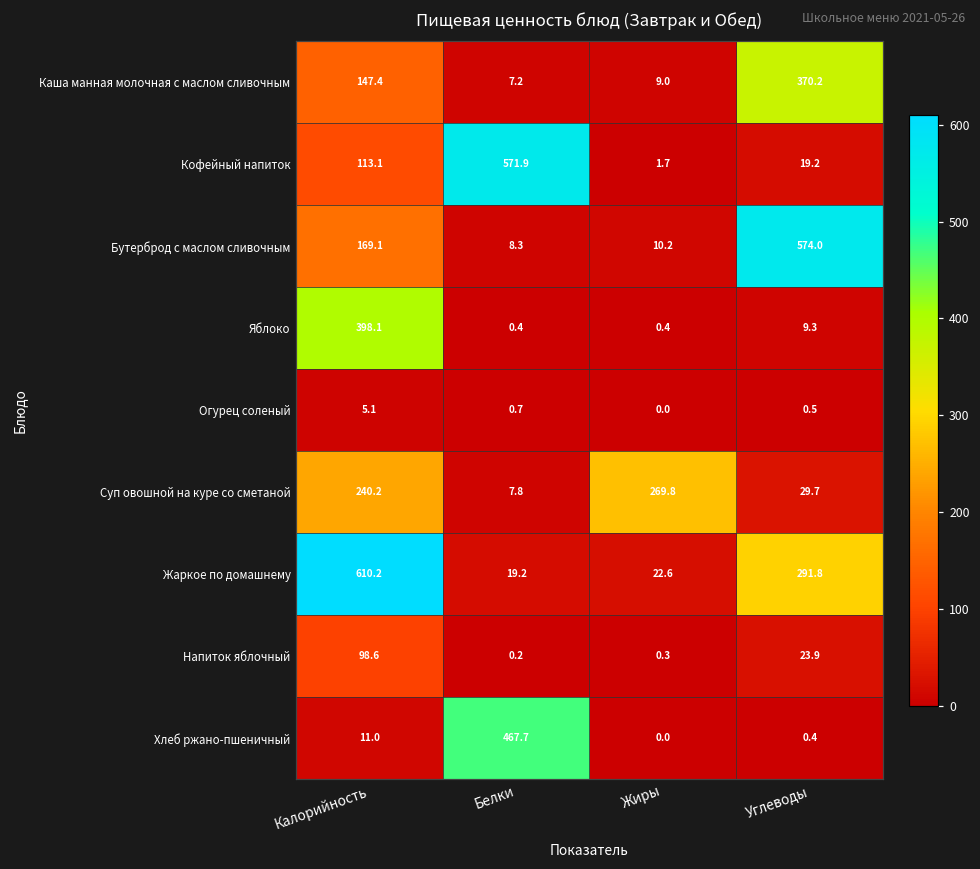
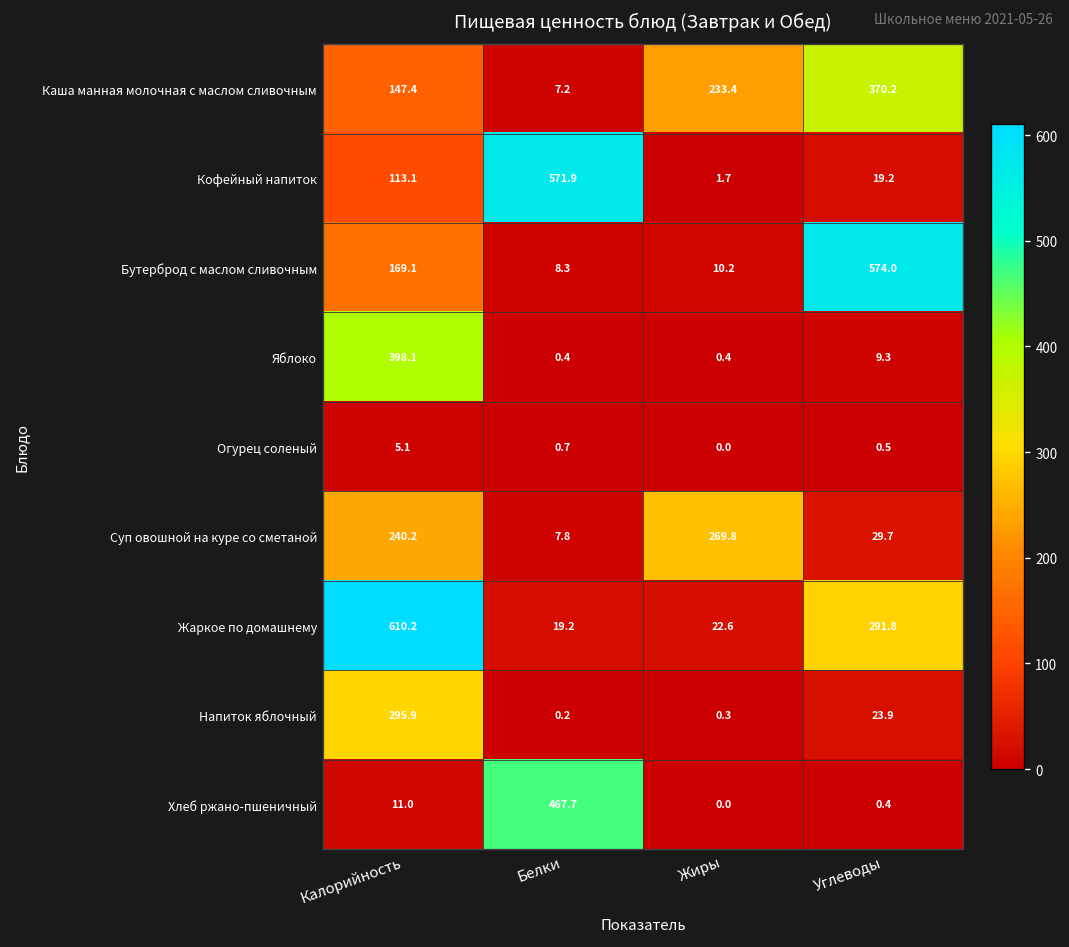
  {
    "Каша манная молочная с маслом сливочным": {
      "Калорийность": 147.4,
      "Белки": 7.2,
-     "Жиры": 9.0,
+     "Жиры": 233.4,
      "Углеводы": 370.2
    },
    "Кофейный напиток": {
      "Калорийность": 113.1,
      "Белки": 571.9,
      "Жиры": 1.7,
      "Углеводы": 19.2
    },
    "Бутерброд с маслом сливочным": {
      "Калорийность": 169.1,
      "Белки": 8.3,
      "Жиры": 10.2,
      "Углеводы": 574.0
    },
    "Яблоко": {
      "Калорийность": 398.1,
      "Белки": 0.4,
      "Жиры": 0.4,
      "Углеводы": 9.3
    },
    "Огурец соленый": {
      "Калорийность": 5.1,
      "Белки": 0.7,
      "Жиры": 0.0,
      "Углеводы": 0.5
    },
    "Суп овошной на куре со сметаной": {
      "Калорийность": 240.2,
      "Белки": 7.8,
      "Жиры": 269.8,
      "Углеводы": 29.7
    },
    "Жаркое по домашнему": {
      "Калорийность": 610.2,
      "Белки": 19.2,
      "Жиры": 22.6,
      "Углеводы": 291.8
    },
    "Напиток яблочный": {
-     "Калорийность": 98.6,
+     "Калорийность": 295.9,
      "Белки": 0.2,
      "Жиры": 0.3,
      "Углеводы": 23.9
    },
    "Хлеб ржано-пшеничный": {
      "Калорийность": 11.0,
      "Белки": 467.7,
      "Жиры": 0.0,
      "Углеводы": 0.4
    }
  }
